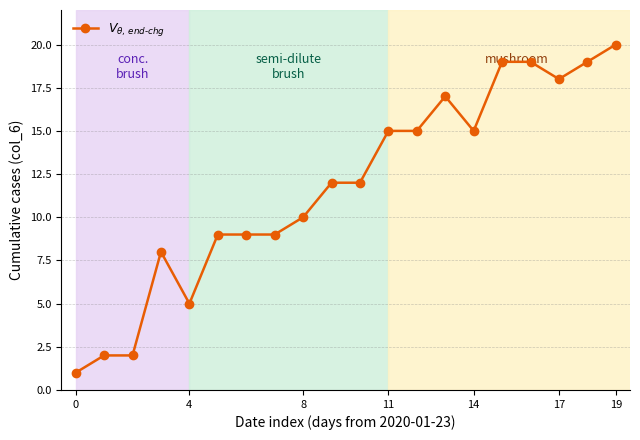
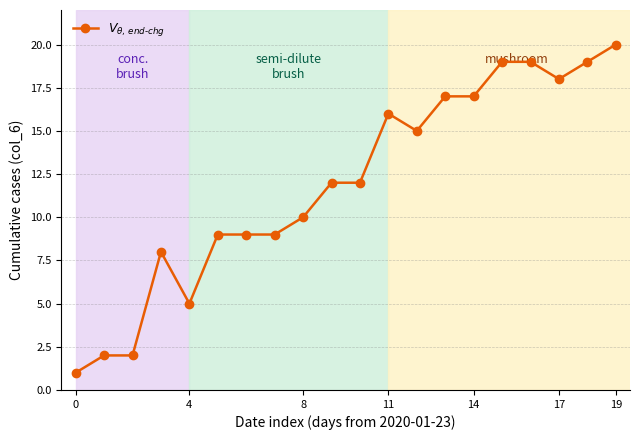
  {
    "0": 1,
    "4": 5,
    "8": 10,
-   "11": 15,
-   "14": 15,
+   "11": 16,
+   "14": 17,
    "17": 18,
    "19": 20
  }
